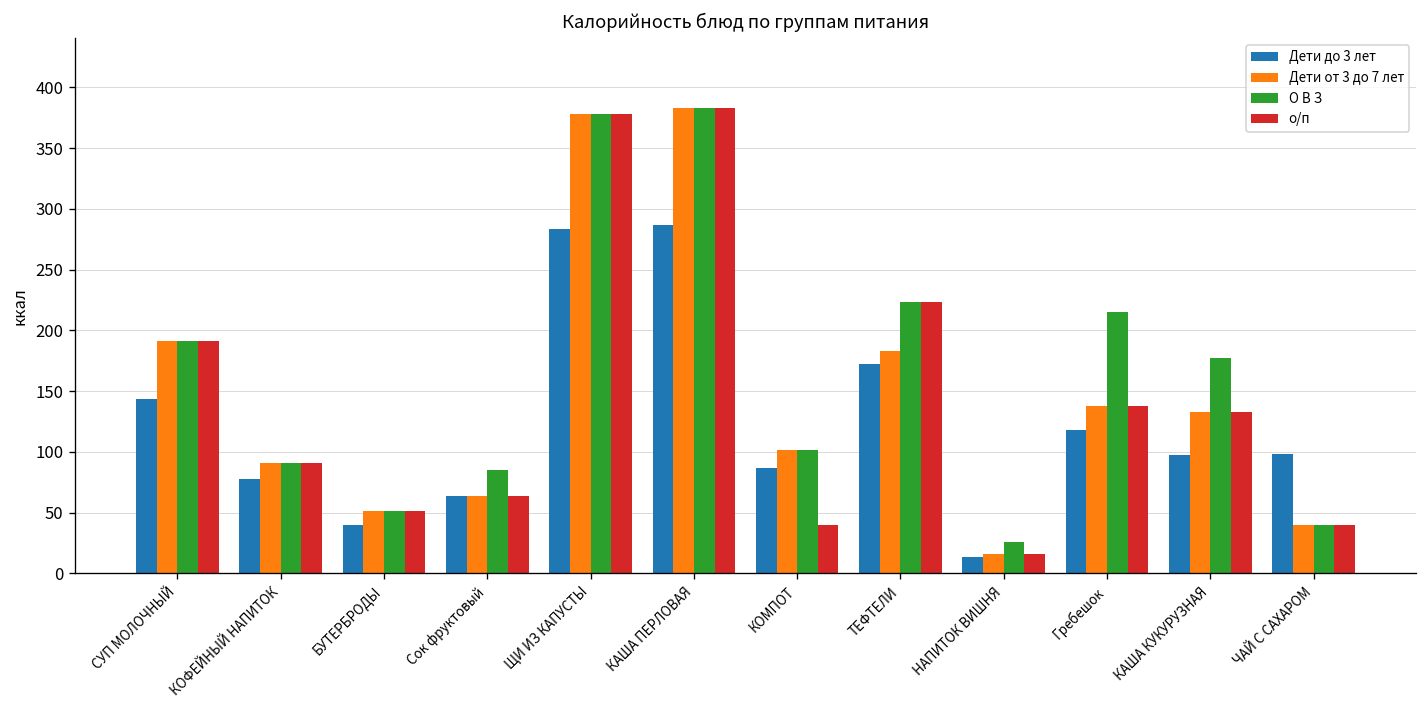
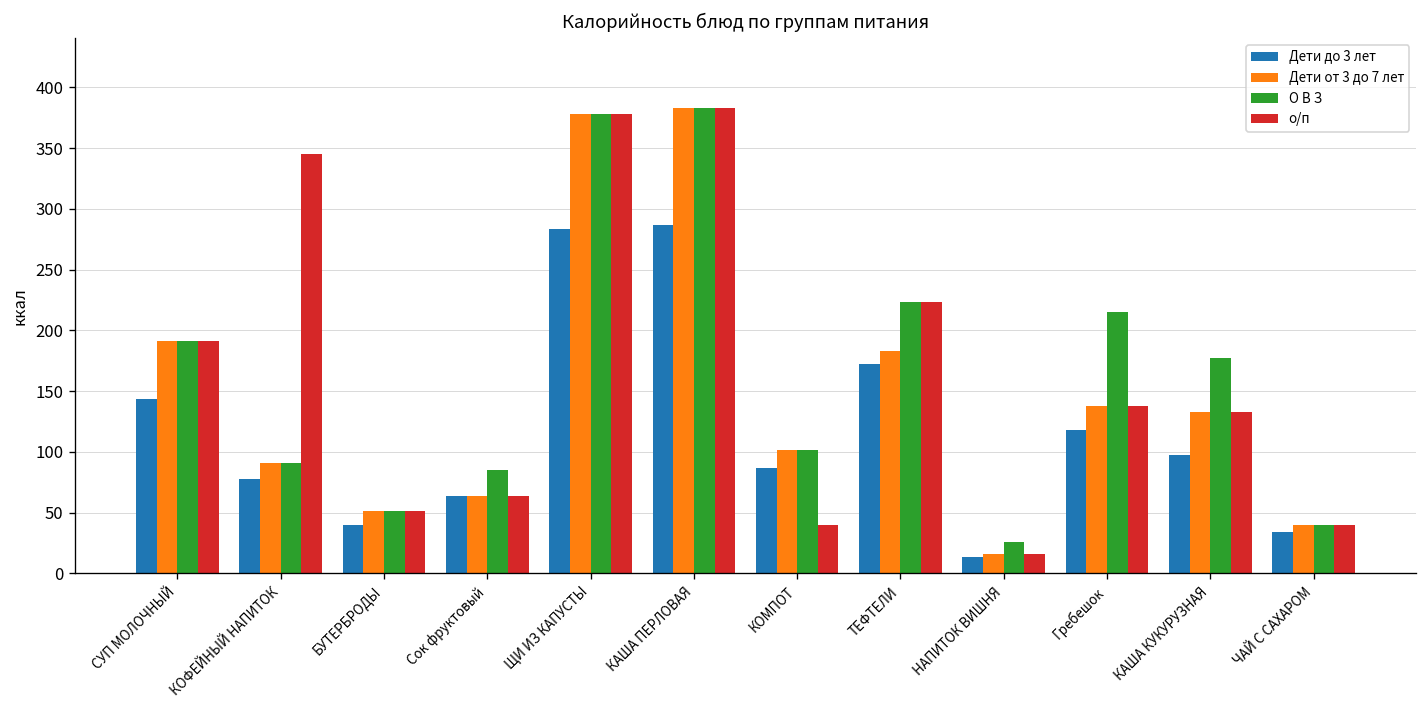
  {
    "Дети до 3 лет": {
      "СУП МОЛОЧНЫЙ": 144,
      "КОФЕЙНЫЙ НАПИТОК": 77,
      "БУТЕРБРОДЫ": 40,
      "Сок фруктовый": 64,
      "ЩИ ИЗ КАПУСТЫ": 283,
      "КАША ПЕРЛОВАЯ": 287,
      "КОМПОТ": 86,
      "ТЕФТЕЛИ": 172,
      "НАПИТОК ВИШНЯ": 14,
      "Гребешок": 118,
      "КАША КУКУРУЗНАЯ": 97,
-     "ЧАЙ С САХАРОМ": 98
+     "ЧАЙ С САХАРОМ": 34
    },
    "Дети от 3 до 7 лет": {
      "СУП МОЛОЧНЫЙ": 192,
      "КОФЕЙНЫЙ НАПИТОК": 91,
      "БУТЕРБРОДЫ": 51,
      "Сок фруктовый": 64,
      "ЩИ ИЗ КАПУСТЫ": 378,
      "КАША ПЕРЛОВАЯ": 383,
      "КОМПОТ": 102,
      "ТЕФТЕЛИ": 183,
      "НАПИТОК ВИШНЯ": 16,
      "Гребешок": 137,
      "КАША КУКУРУЗНАЯ": 133,
      "ЧАЙ С САХАРОМ": 40
    },
    "О В З": {
      "СУП МОЛОЧНЫЙ": 192,
      "КОФЕЙНЫЙ НАПИТОК": 91,
      "БУТЕРБРОДЫ": 51,
      "Сок фруктовый": 85,
      "ЩИ ИЗ КАПУСТЫ": 378,
      "КАША ПЕРЛОВАЯ": 383,
      "КОМПОТ": 102,
      "ТЕФТЕЛИ": 223,
      "НАПИТОК ВИШНЯ": 26,
      "Гребешок": 215,
      "КАША КУКУРУЗНАЯ": 177,
      "ЧАЙ С САХАРОМ": 40
    },
    "о/п": {
      "СУП МОЛОЧНЫЙ": 192,
-     "КОФЕЙНЫЙ НАПИТОК": 91,
+     "КОФЕЙНЫЙ НАПИТОК": 345,
      "БУТЕРБРОДЫ": 51,
      "Сок фруктовый": 64,
      "ЩИ ИЗ КАПУСТЫ": 378,
      "КАША ПЕРЛОВАЯ": 383,
      "КОМПОТ": 40,
      "ТЕФТЕЛИ": 223,
      "НАПИТОК ВИШНЯ": 16,
      "Гребешок": 137,
      "КАША КУКУРУЗНАЯ": 133,
      "ЧАЙ С САХАРОМ": 40
    }
  }
